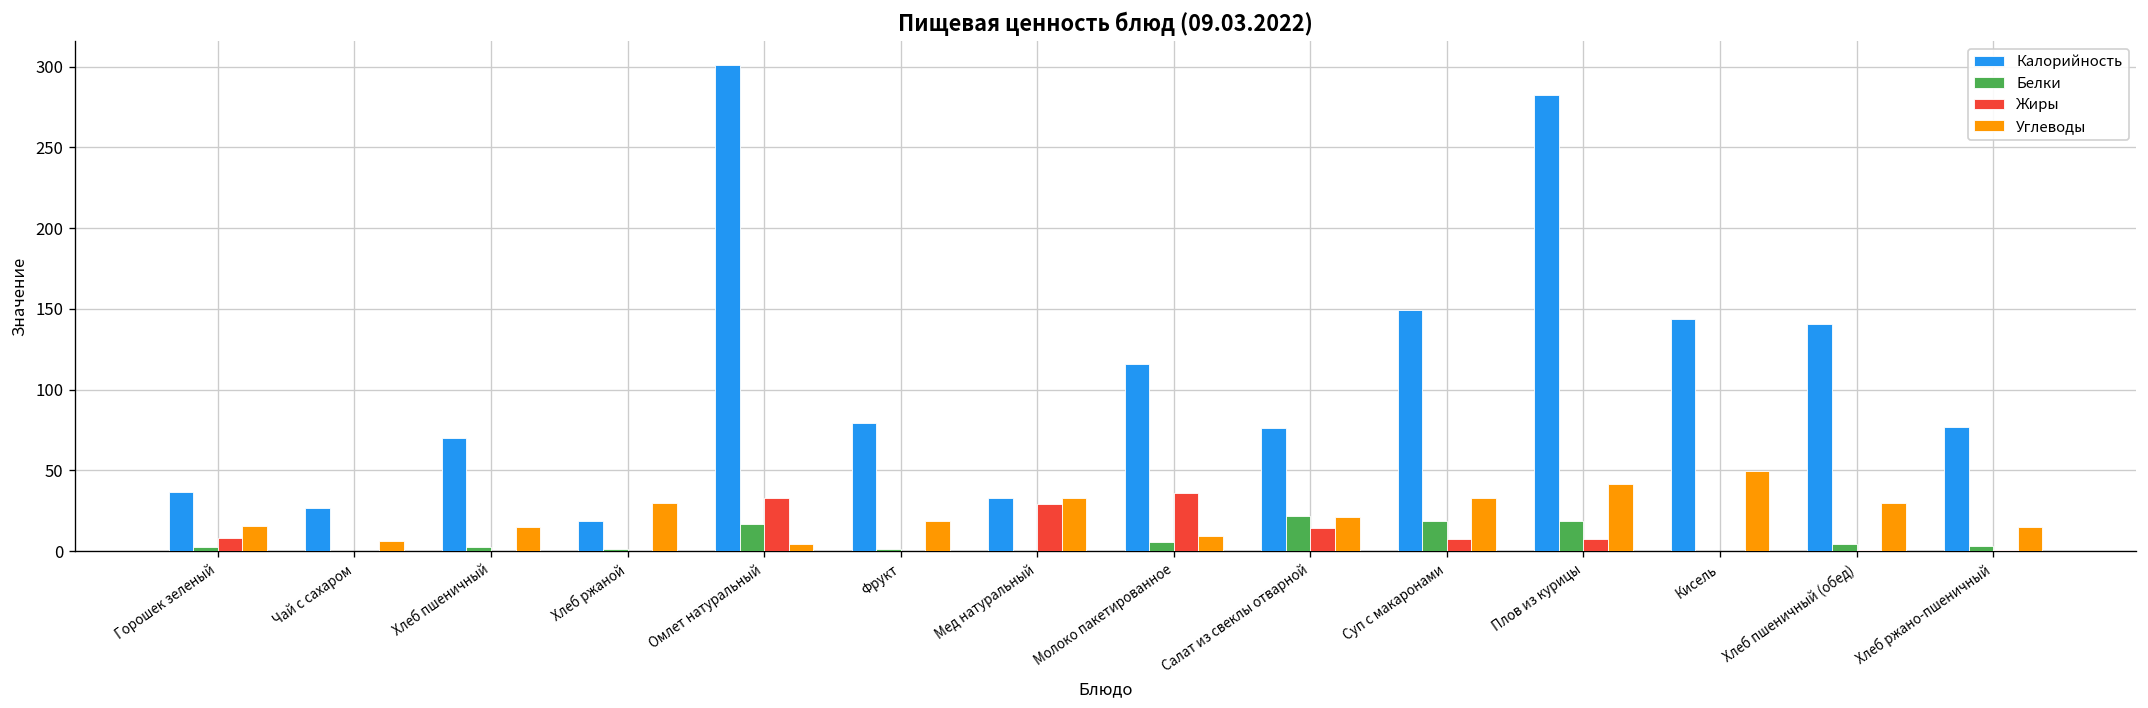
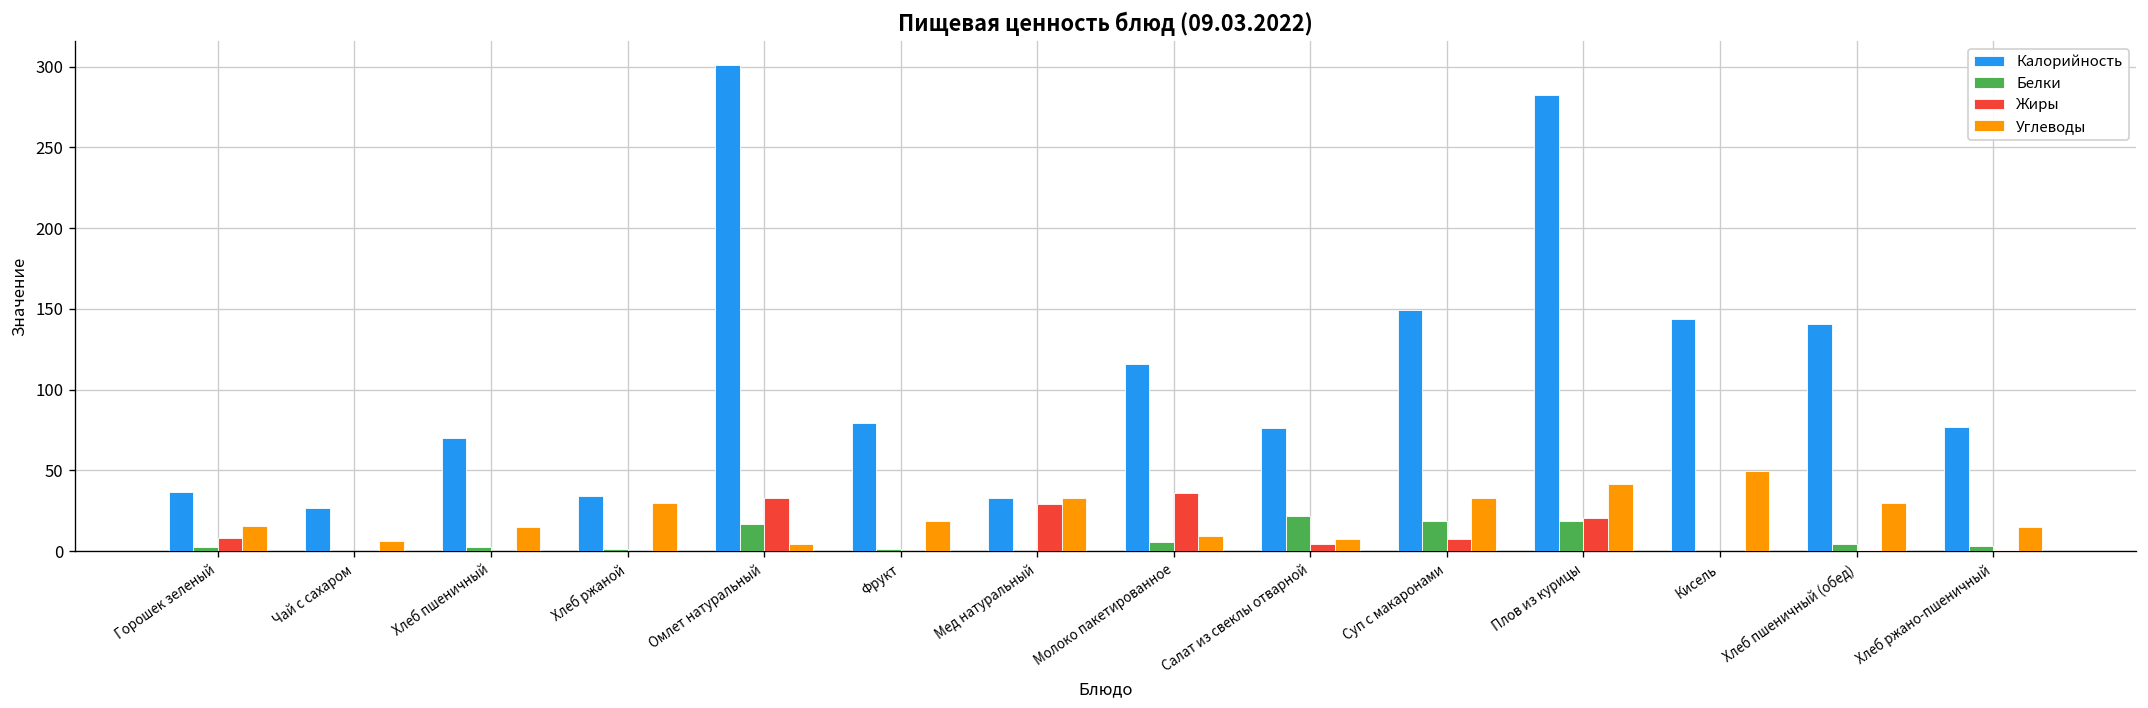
  {
    "Калорийность": {
      "Горошек зеленый": 37,
      "Чай с сахаром": 27,
      "Хлеб пшеничный": 70,
-     "Хлеб ржаной": 18,
+     "Хлеб ржаной": 34,
      "Омлет натуральный": 301,
      "Фрукт": 80,
      "Мед натуральный": 33,
      "Молоко пакетированное": 116,
      "Салат из свеклы отварной": 76,
      "Суп с макаронами": 150,
      "Плов из курицы": 282,
      "Кисель": 144,
      "Хлеб пшеничный (обед)": 141,
      "Хлеб ржано-пшеничный": 77
    },
    "Белки": {
      "Горошек зеленый": 3,
      "Хлеб пшеничный": 2,
      "Омлет натуральный": 17,
      "Молоко пакетированное": 6,
      "Салат из свеклы отварной": 22,
      "Суп с макаронами": 19,
      "Плов из курицы": 19,
      "Кисель": 0,
      "Хлеб пшеничный (обед)": 5,
      "Хлеб ржано-пшеничный": 3
    },
    "Жиры": {
      "Горошек зеленый": 8,
      "Чай с сахаром": 0,
      "Омлет натуральный": 33,
      "Мед натуральный": 29,
      "Молоко пакетированное": 36,
-     "Салат из свеклы отварной": 14,
+     "Салат из свеклы отварной": 5,
      "Суп с макаронами": 7,
-     "Плов из курицы": 7,
+     "Плов из курицы": 20,
      "Кисель": 0
    },
    "Углеводы": {
      "Горошек зеленый": 15,
      "Чай с сахаром": 7,
      "Хлеб пшеничный": 15,
      "Хлеб ржаной": 30,
      "Омлет натуральный": 4,
      "Фрукт": 18,
      "Мед натуральный": 33,
      "Молоко пакетированное": 9,
-     "Салат из свеклы отварной": 21,
+     "Салат из свеклы отварной": 8,
      "Суп с макаронами": 33,
      "Плов из курицы": 42,
      "Кисель": 50,
      "Хлеб пшеничный (обед)": 30,
      "Хлеб ржано-пшеничный": 15
    }
  }
